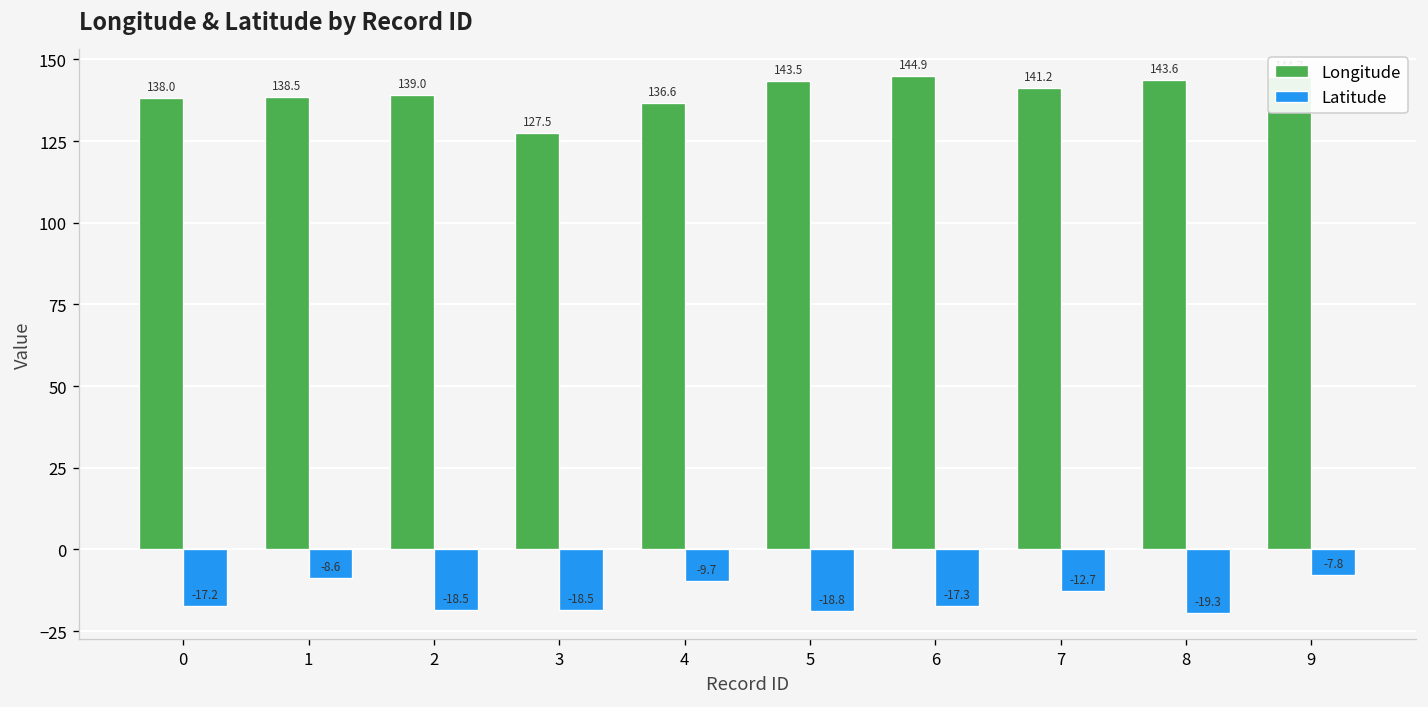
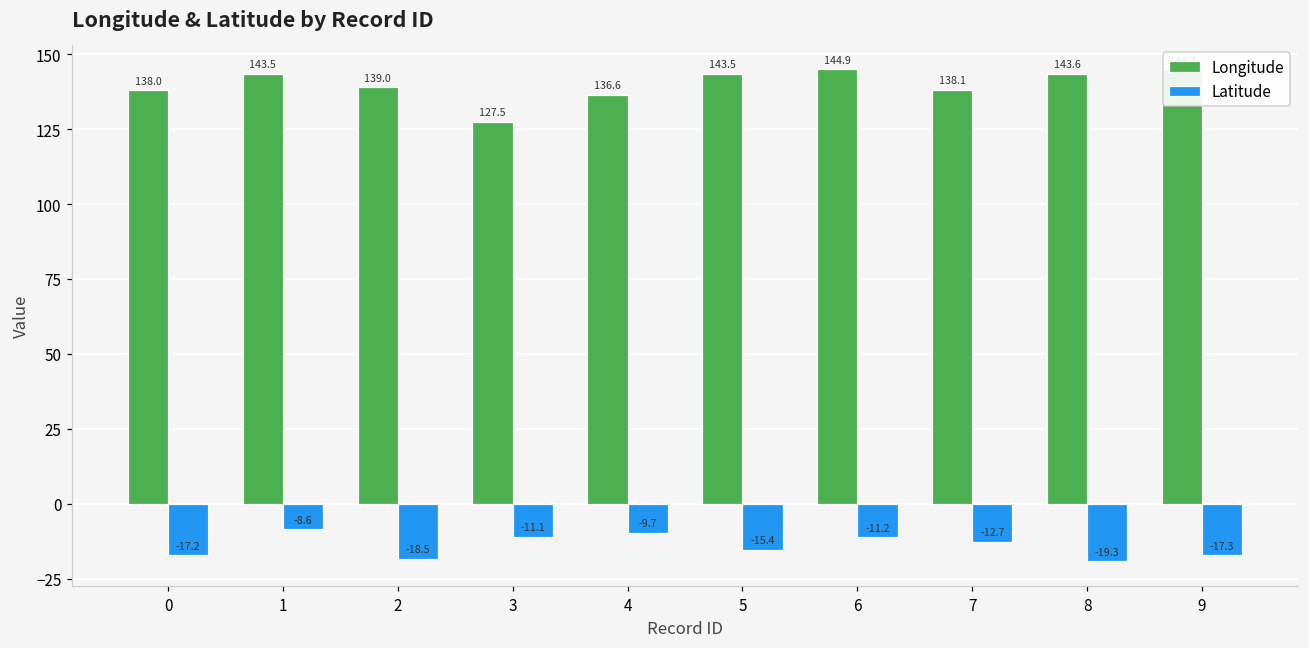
  {
    "Longitude": {
      "0": 138.0,
-     "1": 138.5,
+     "1": 143.5,
      "2": 139.0,
      "3": 127.5,
      "4": 136.6,
      "5": 143.5,
      "6": 144.9,
-     "7": 141.2,
+     "7": 138.1,
      "8": 143.6
    },
    "Latitude": {
      "0": -17.2,
      "1": -8.6,
      "2": -18.5,
-     "3": -18.5,
+     "3": -11.1,
      "4": -9.7,
-     "5": -18.8,
-     "6": -17.3,
+     "5": -15.4,
+     "6": -11.2,
      "7": -12.7,
      "8": -19.3,
-     "9": -7.8
+     "9": -17.3
    }
  }
